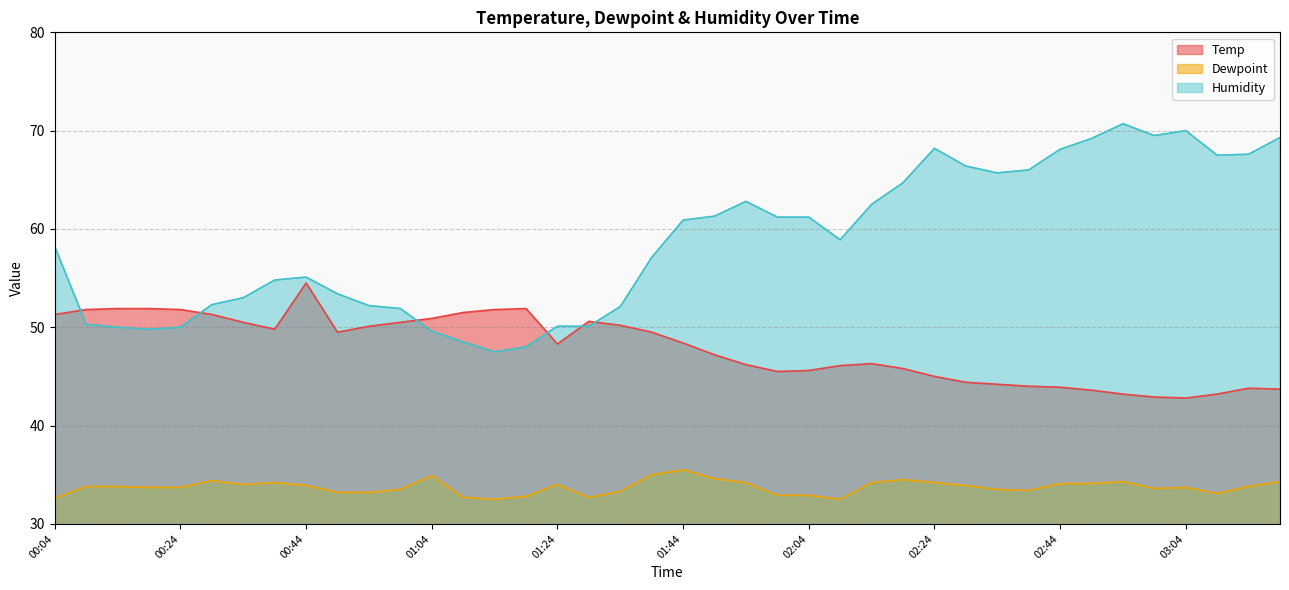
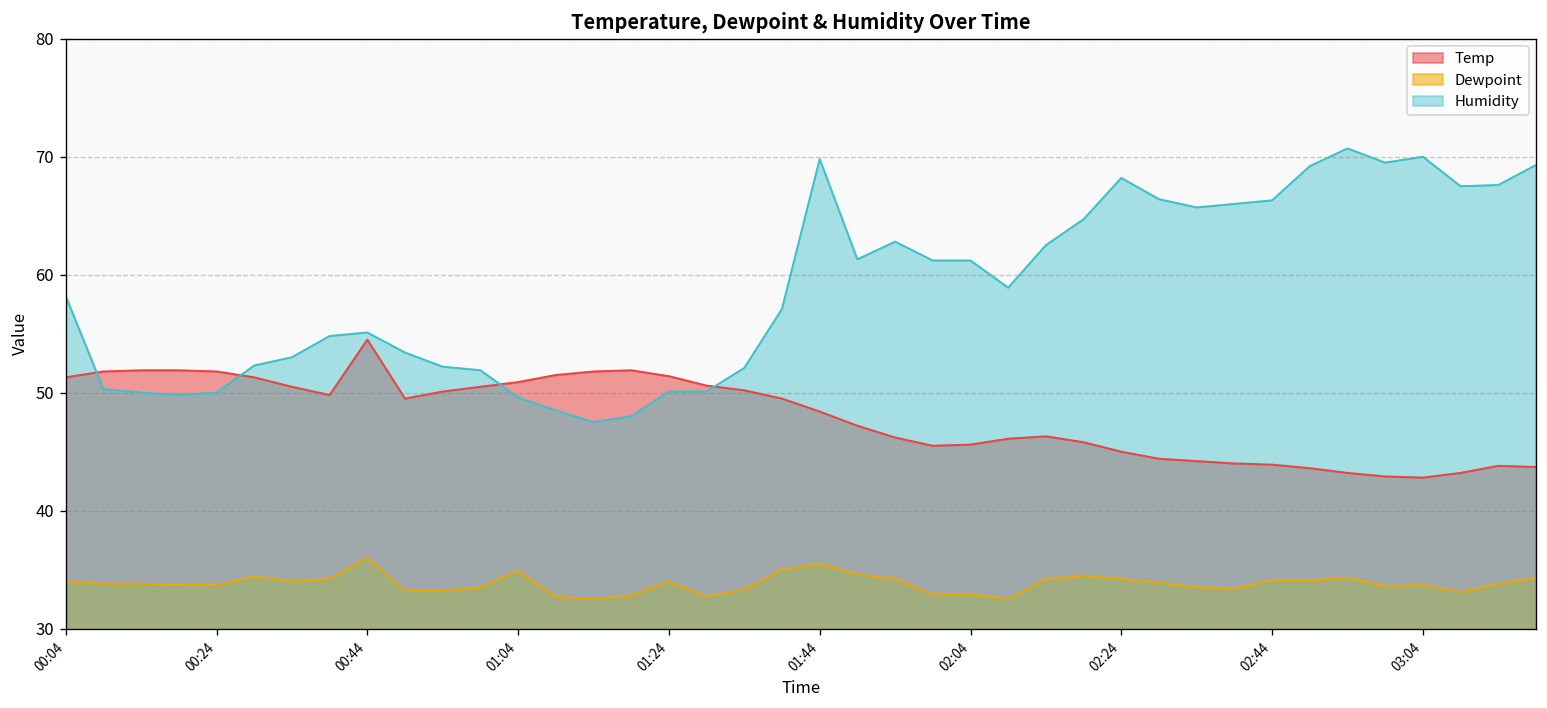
  {
    "Temp": {
      "00:04": 51,
      "00:24": 52,
      "00:44": 55,
      "01:04": 51,
-     "01:24": 48,
+     "01:24": 51,
      "01:44": 48,
      "02:04": 46,
      "02:24": 45,
      "02:44": 44,
      "03:04": 43
    },
    "Dewpoint": {
-     "00:04": 33,
+     "00:04": 34,
      "00:24": 34,
-     "00:44": 34,
+     "00:44": 36,
      "01:04": 35,
      "01:24": 34,
      "01:44": 36,
      "02:04": 33,
      "02:24": 34,
      "02:44": 34,
      "03:04": 34
    },
    "Humidity": {
      "00:04": 58,
      "00:24": 50,
      "00:44": 55,
      "01:04": 50,
      "01:24": 50,
-     "01:44": 61,
+     "01:44": 70,
      "02:04": 61,
      "02:24": 68,
-     "02:44": 68,
+     "02:44": 66,
      "03:04": 70
    }
  }
